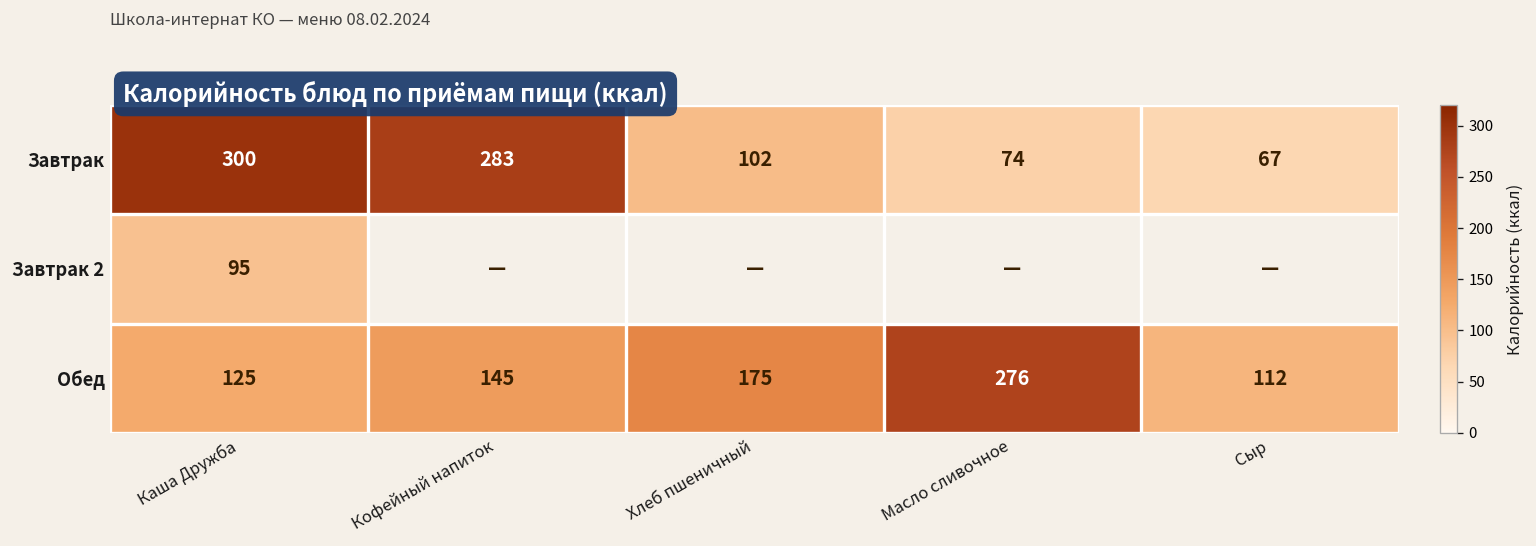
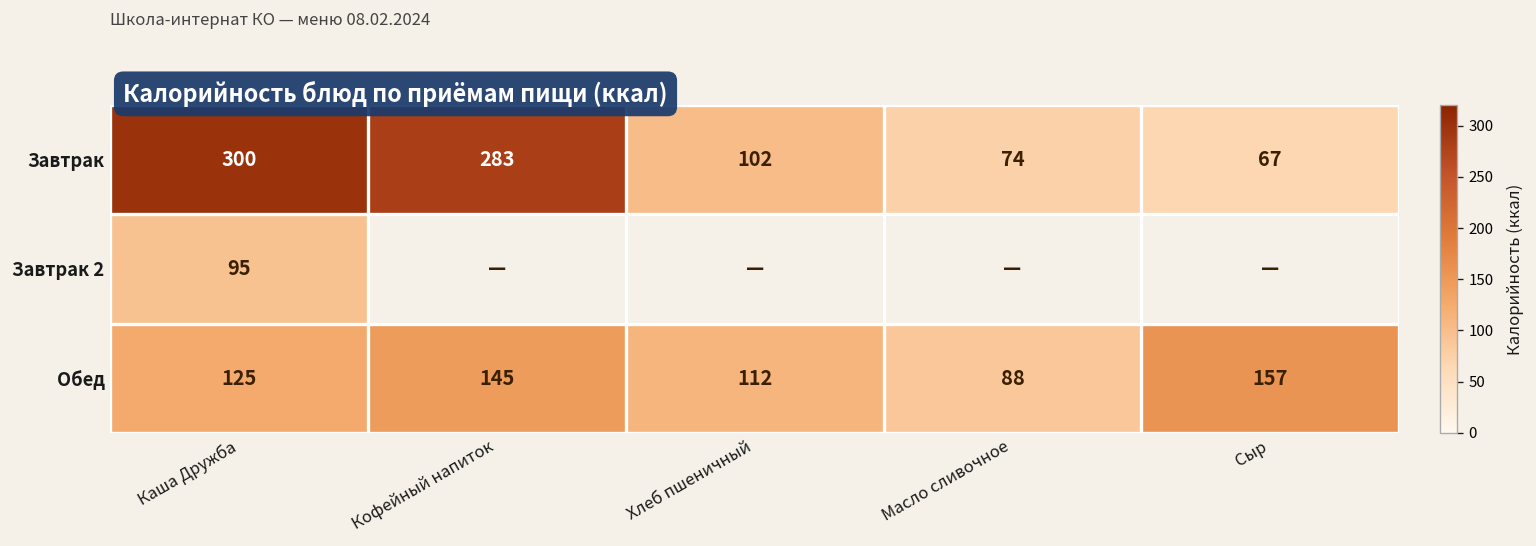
  {
    "Завтрак": {
      "Каша Дружба": 300,
      "Кофейный напиток": 283,
      "Хлеб пшеничный": 102,
      "Масло сливочное": 74,
      "Сыр": 67
    },
    "Завтрак 2": {
      "Каша Дружба": 95
    },
    "Обед": {
      "Каша Дружба": 125,
      "Кофейный напиток": 145,
-     "Хлеб пшеничный": 175,
-     "Масло сливочное": 276,
-     "Сыр": 112
+     "Хлеб пшеничный": 112,
+     "Масло сливочное": 88,
+     "Сыр": 157
    }
  }
